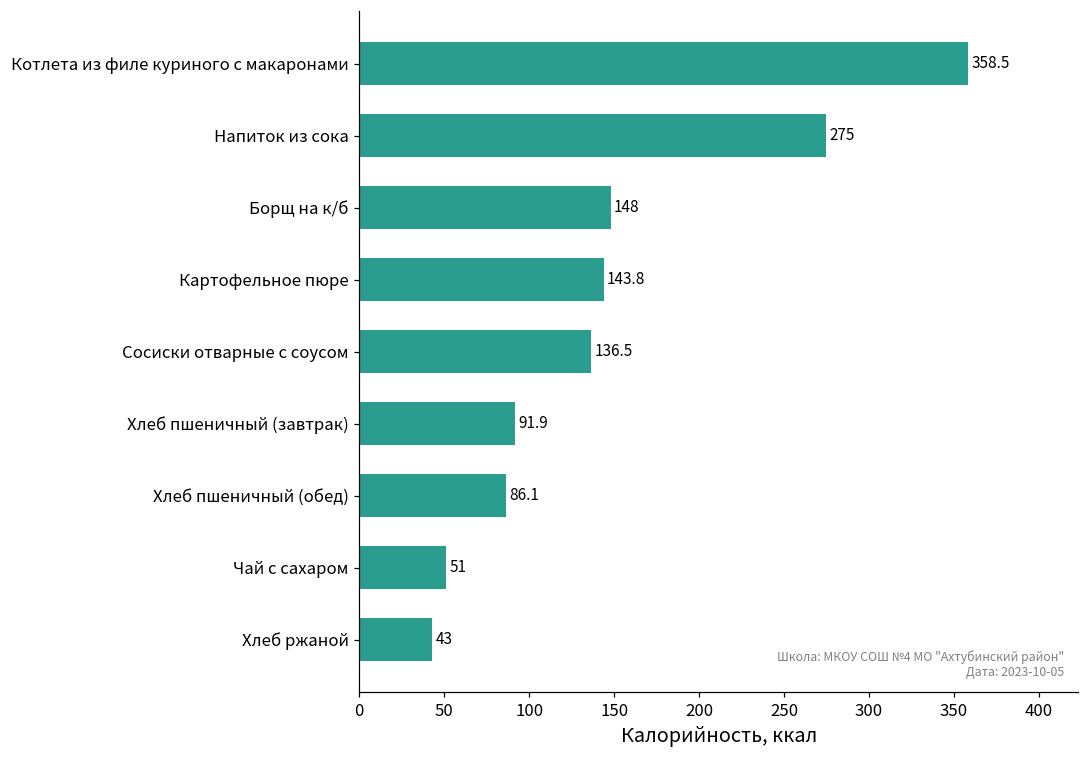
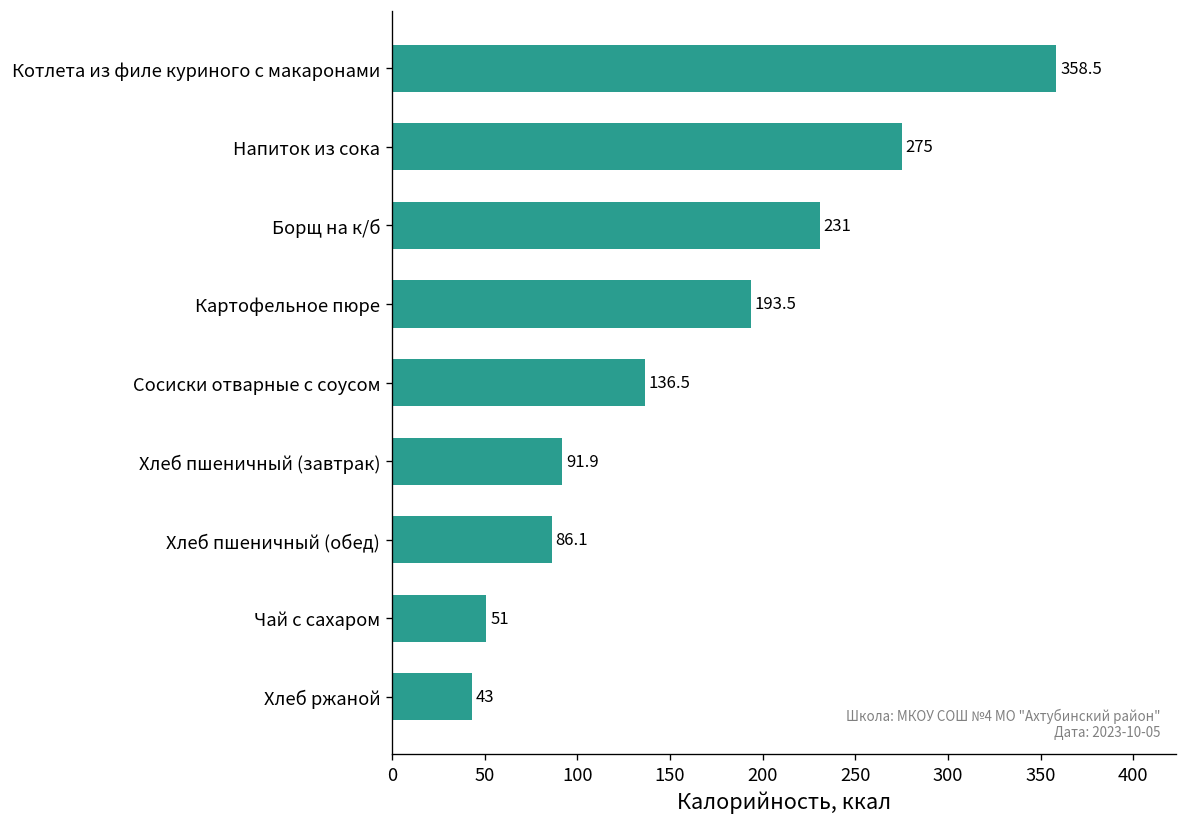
  {
    "Котлета из филе куриного с макаронами": 358.5,
    "Напиток из сока": 275,
-   "Борщ на к/б": 148,
-   "Картофельное пюре": 143.8,
+   "Борщ на к/б": 231,
+   "Картофельное пюре": 193.5,
    "Сосиски отварные с соусом": 136.5,
    "Хлеб пшеничный (завтрак)": 91.9,
    "Хлеб пшеничный (обед)": 86.1,
    "Чай с сахаром": 51,
    "Хлеб ржаной": 43
  }
